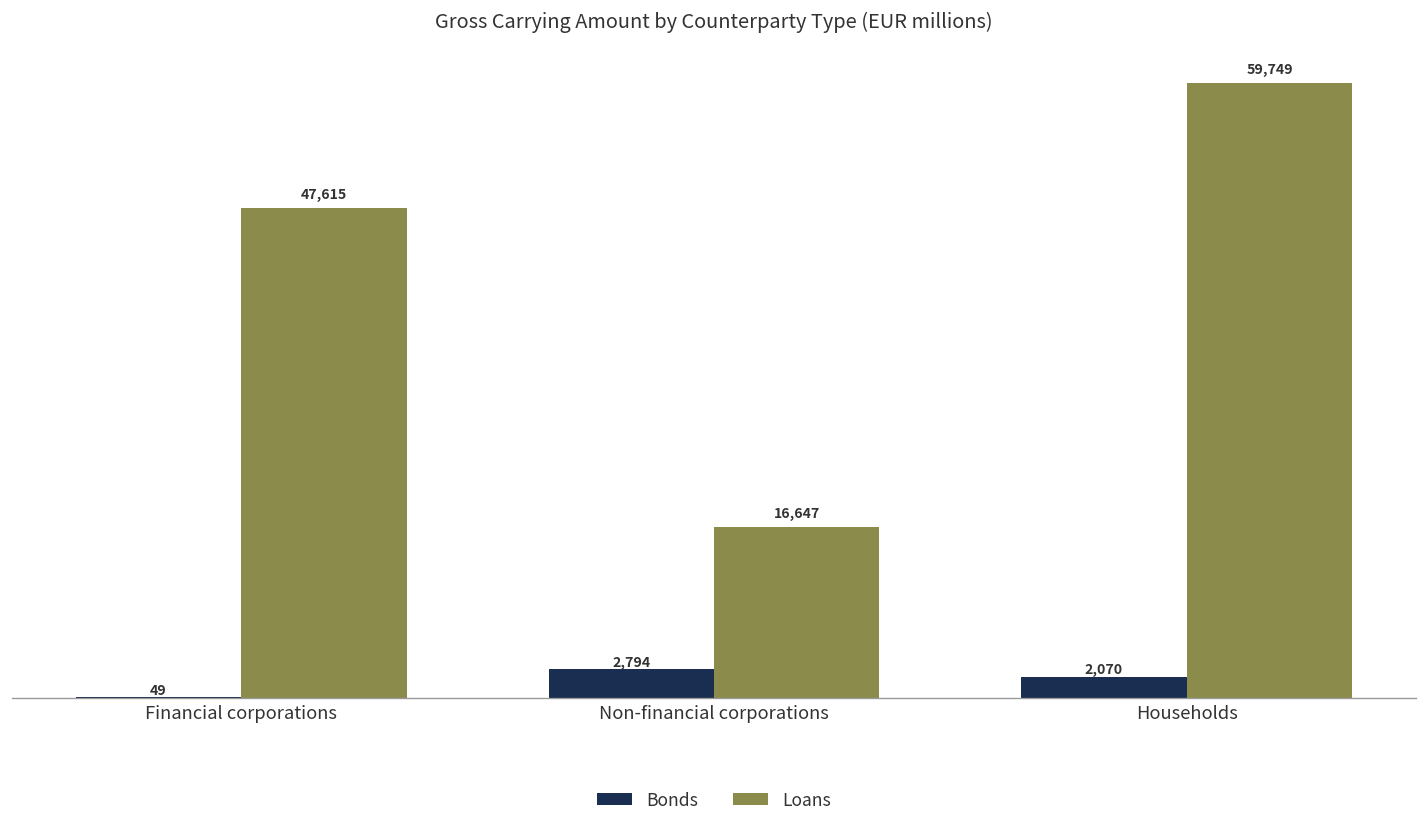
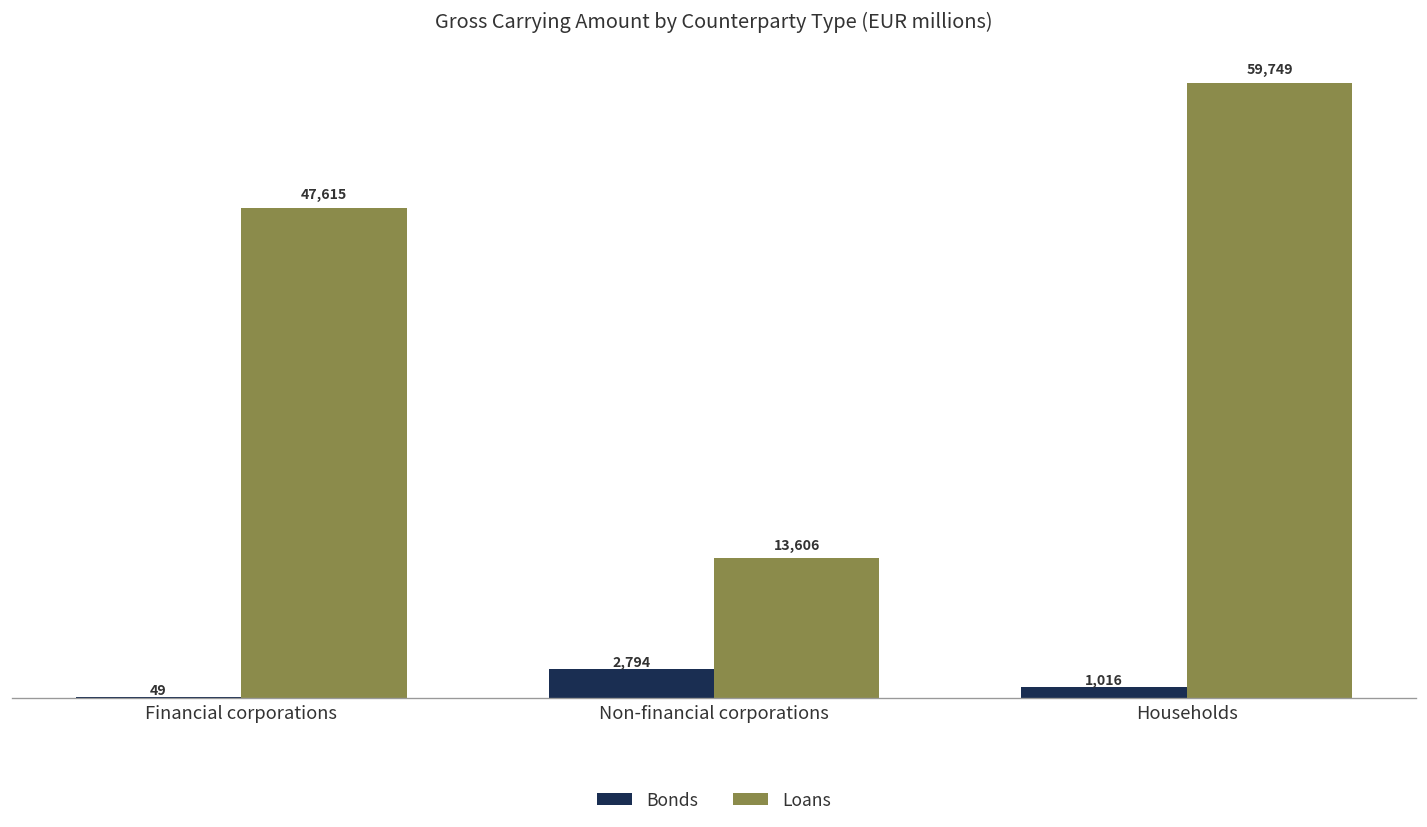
  {
    "Bonds": {
      "Financial corporations": "49",
      "Non-financial corporations": "2,794",
-     "Households": "2,070"
+     "Households": "1,016"
    },
    "Loans": {
      "Financial corporations": "47,615",
-     "Non-financial corporations": "16,647",
+     "Non-financial corporations": "13,606",
      "Households": "59,749"
    }
  }
